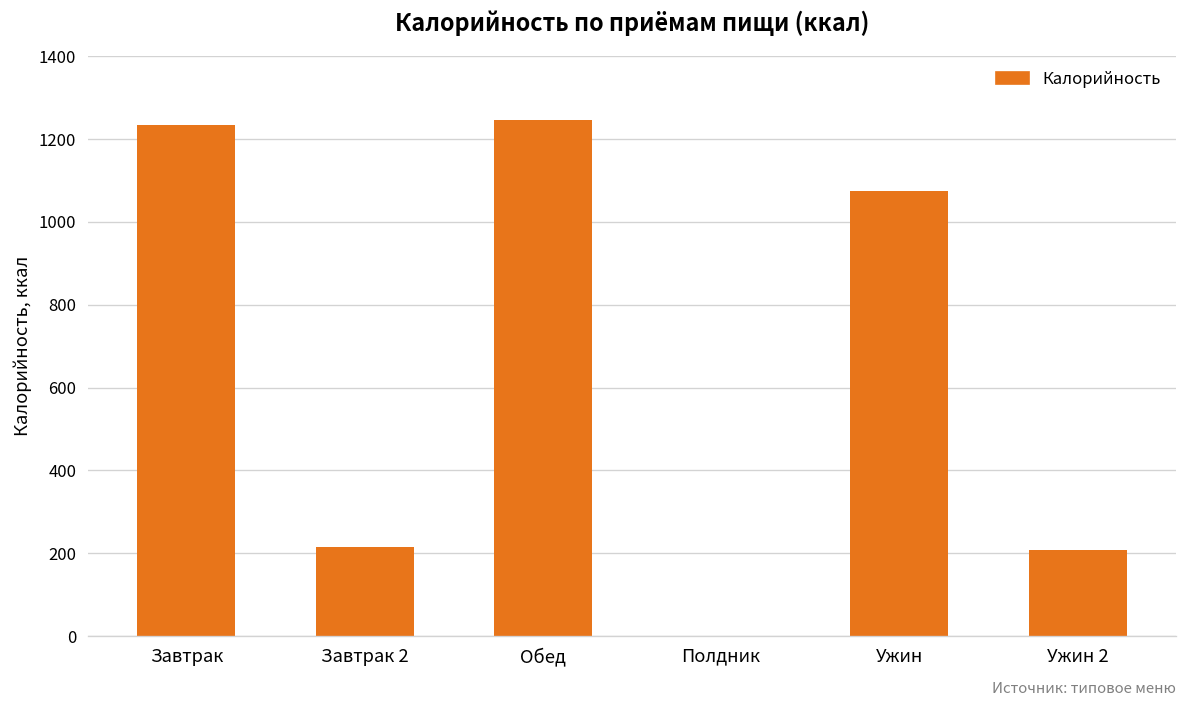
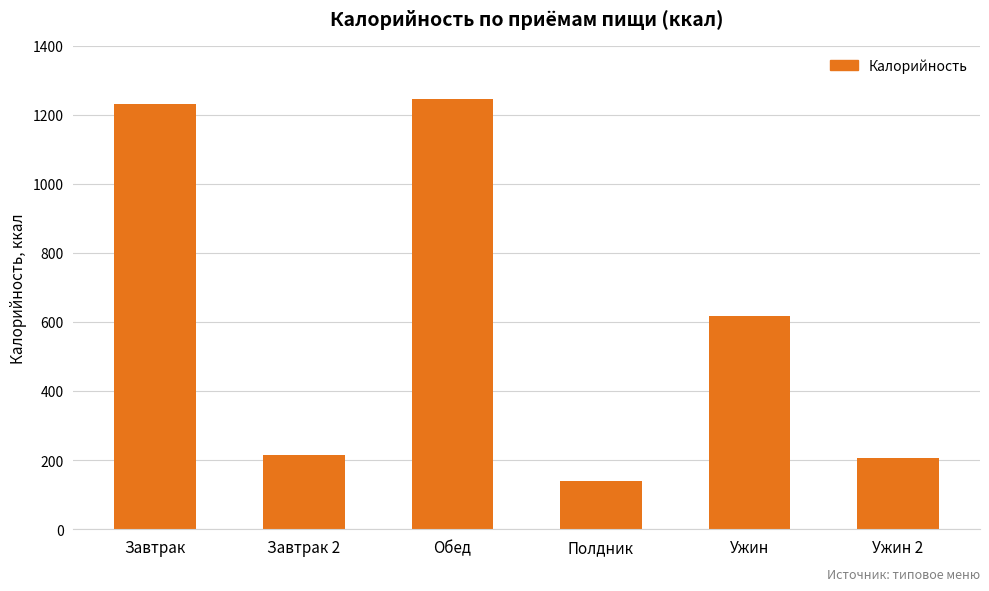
  {
    "Завтрак": 1230,
    "Завтрак 2": 220,
    "Обед": 1250,
-   "Полдник": 0,
-   "Ужин": 1070,
+   "Полдник": 140,
+   "Ужин": 620,
    "Ужин 2": 210
  }
